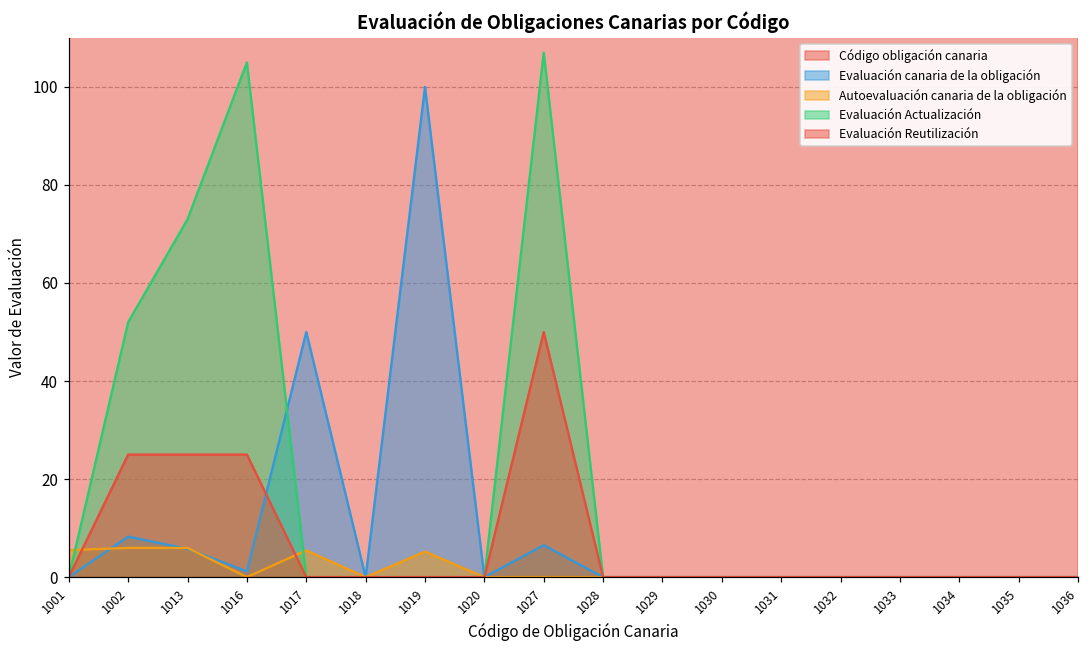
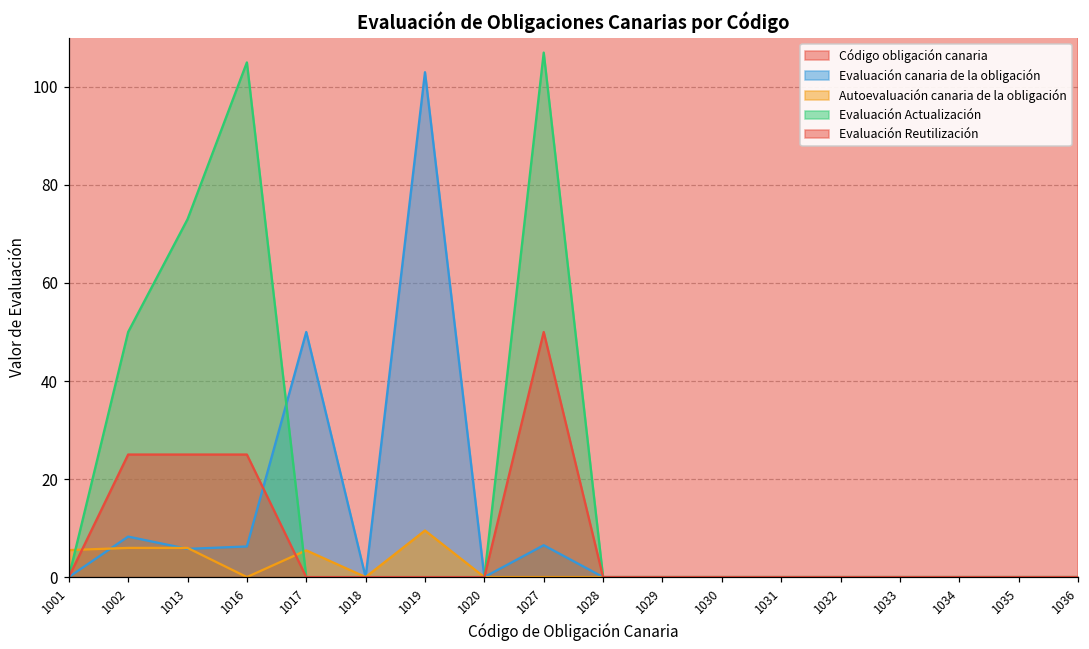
  {
    "Evaluación canaria de la obligación": {
      "1002": 8,
-     "1016": 1,
+     "1016": 6,
      "1017": 50,
-     "1019": 100,
+     "1019": 103,
      "1027": 7
    },
    "Autoevaluación canaria de la obligación": {
      "1001": 6,
      "1002": 6,
      "1016": 0,
      "1017": 5,
-     "1019": 5,
+     "1019": 10,
      "1027": 0
    },
    "Evaluación Actualización": {
-     "1002": 52,
+     "1002": 50,
      "1013": 73,
      "1016": 105,
      "1027": 107
    }
  }
